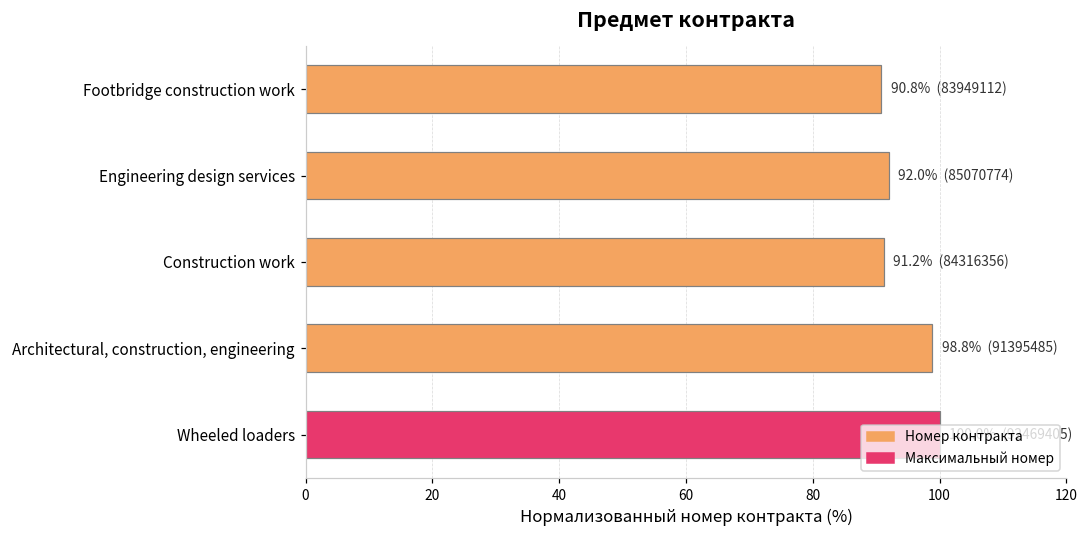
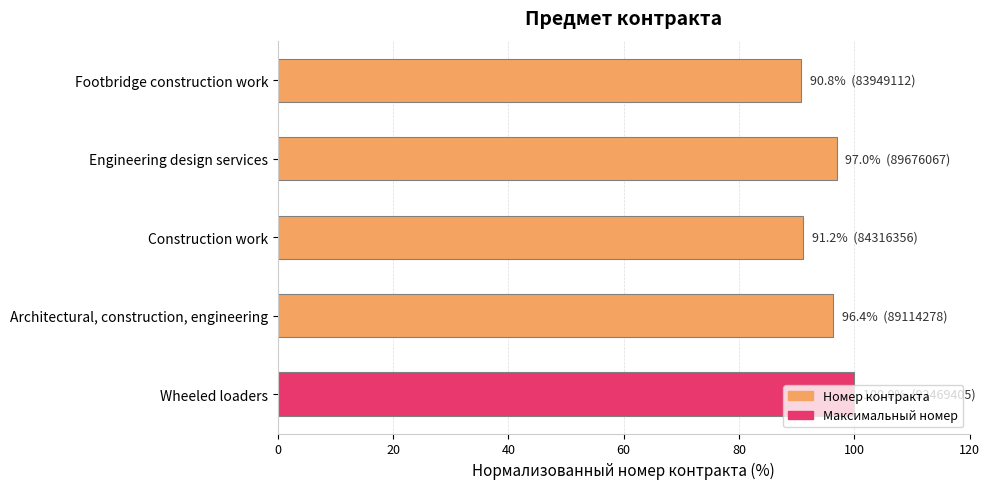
  {
    "Footbridge construction work": "90.8%",
-   "Engineering design services": "92.0% (85070774)",
+   "Engineering design services": "97.0% (89676067)",
    "Construction work": "91.2%",
-   "Architectural, construction, engineering": "98.8% (91395485)"
+   "Architectural, construction, engineering": "96.4% (89114278)"
  }
